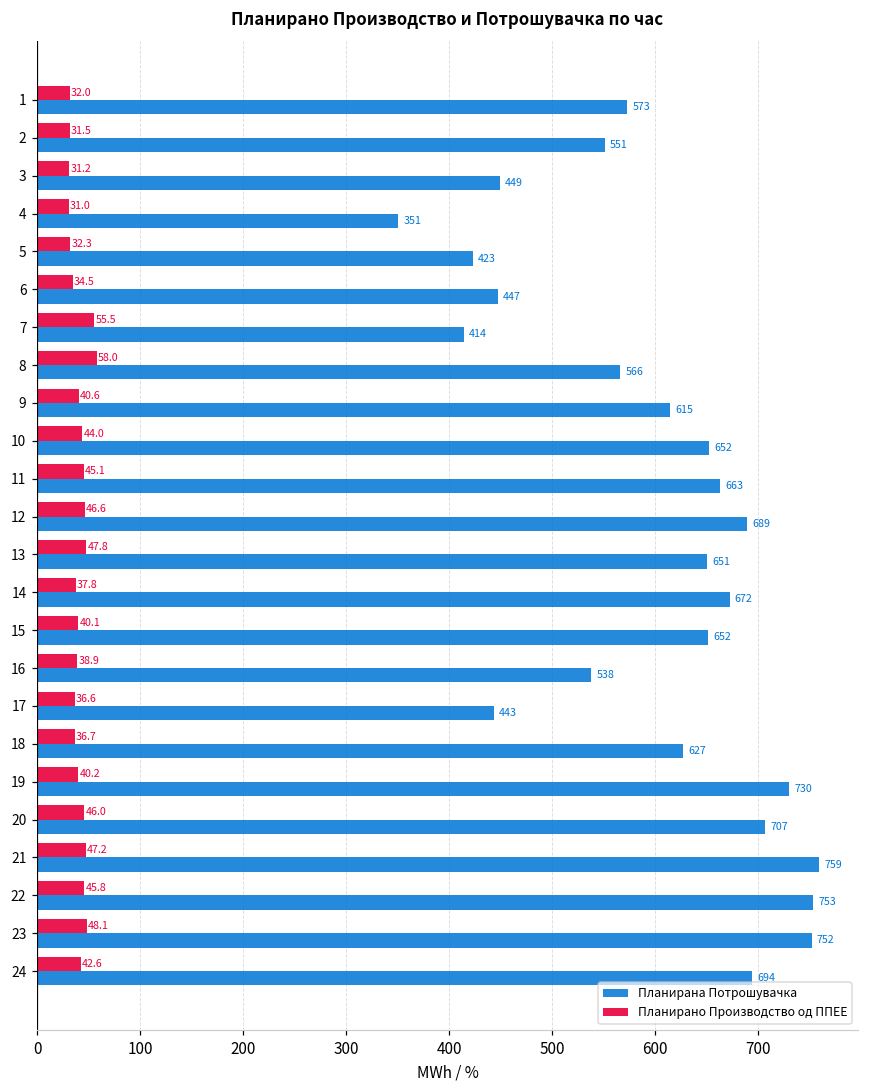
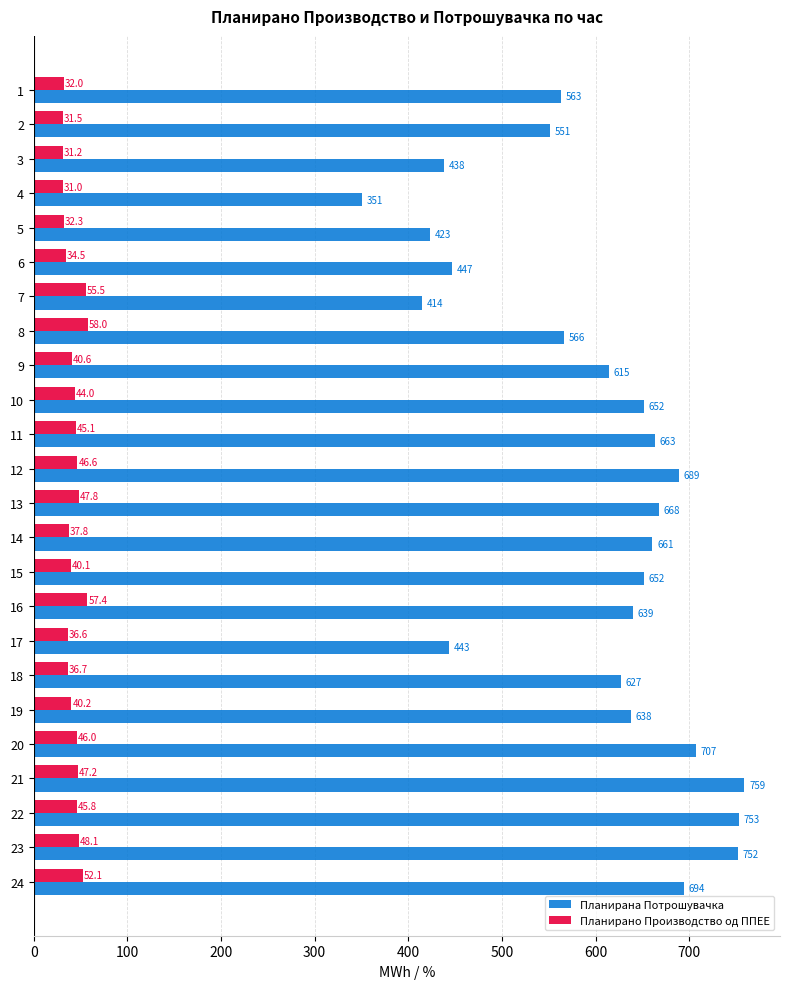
  {
    "Планирана Потрошувачка": {
-     "1": 573,
+     "1": 563,
      "2": 551,
-     "3": 449,
+     "3": 438,
      "4": 351,
      "5": 423,
      "6": 447,
      "7": 414,
      "8": 566,
      "9": 615,
      "10": 652,
      "11": 663,
      "12": 689,
-     "13": 651,
-     "14": 672,
+     "13": 668,
+     "14": 661,
      "15": 652,
-     "16": 538,
+     "16": 639,
      "17": 443,
      "18": 627,
-     "19": 730,
+     "19": 638,
      "20": 707,
      "21": 759,
      "22": 753,
      "23": 752,
      "24": 694
    },
    "Планирано Производство од ППЕЕ": {
      "1": 32.0,
      "2": 31.5,
      "3": 31.2,
      "4": 31.0,
      "5": 32.3,
      "6": 34.5,
      "7": 55.5,
      "8": 58.0,
      "9": 40.6,
      "10": 44.0,
      "11": 45.1,
      "12": 46.6,
      "13": 47.8,
      "14": 37.8,
      "15": 40.1,
-     "16": 38.9,
+     "16": 57.4,
      "17": 36.6,
      "18": 36.7,
      "19": 40.2,
      "20": 46.0,
      "21": 47.2,
      "22": 45.8,
      "23": 48.1,
-     "24": 42.6
+     "24": 52.1
    }
  }
